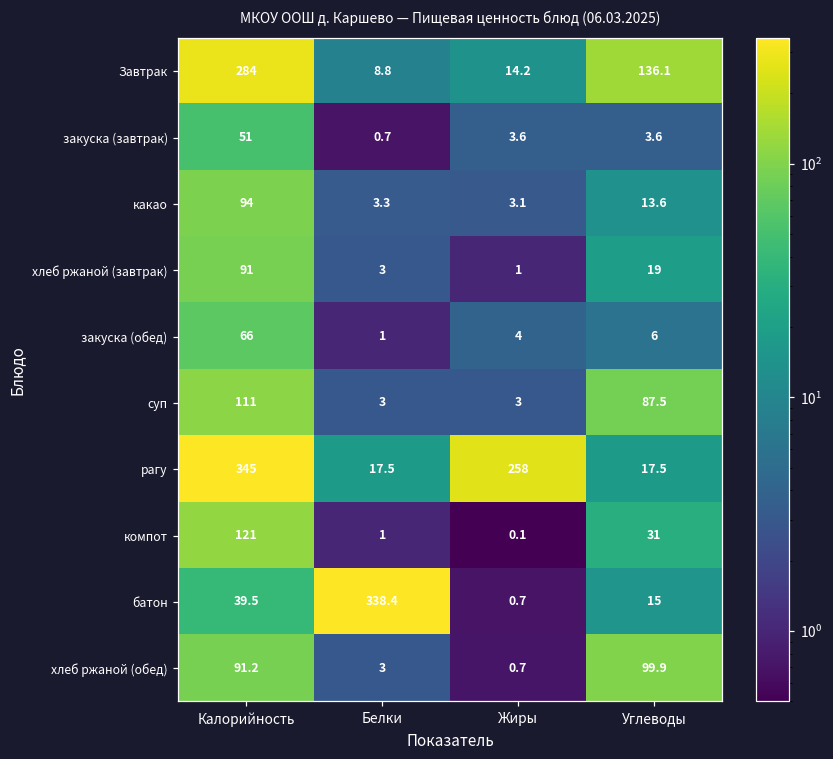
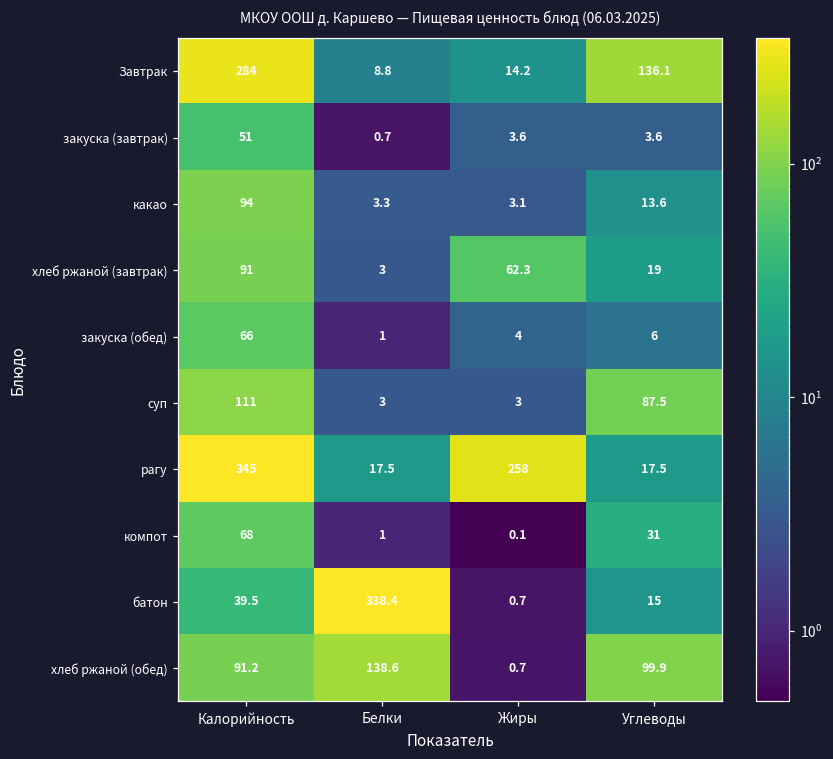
  {
    "Завтрак": {
      "Калорийность": 284,
      "Белки": 8.8,
      "Жиры": 14.2,
      "Углеводы": 136.1
    },
    "закуска (завтрак)": {
      "Калорийность": 51,
      "Белки": 0.7,
      "Жиры": 3.6,
      "Углеводы": 3.6
    },
    "какао": {
      "Калорийность": 94,
      "Белки": 3.3,
      "Жиры": 3.1,
      "Углеводы": 13.6
    },
    "хлеб ржаной (завтрак)": {
      "Калорийность": 91,
      "Белки": 3,
-     "Жиры": 1,
+     "Жиры": 62.3,
      "Углеводы": 19
    },
    "закуска (обед)": {
      "Калорийность": 66,
      "Белки": 1,
      "Жиры": 4,
      "Углеводы": 6
    },
    "суп": {
      "Калорийность": 111,
      "Белки": 3,
      "Жиры": 3,
      "Углеводы": 87.5
    },
    "рагу": {
      "Калорийность": 345,
      "Белки": 17.5,
      "Жиры": 258,
      "Углеводы": 17.5
    },
    "компот": {
-     "Калорийность": 121,
+     "Калорийность": 68,
      "Белки": 1,
      "Жиры": 0.1,
      "Углеводы": 31
    },
    "батон": {
      "Калорийность": 39.5,
      "Белки": 338.4,
      "Жиры": 0.7,
      "Углеводы": 15
    },
    "хлеб ржаной (обед)": {
      "Калорийность": 91.2,
-     "Белки": 3,
+     "Белки": 138.6,
      "Жиры": 0.7,
      "Углеводы": 99.9
    }
  }
